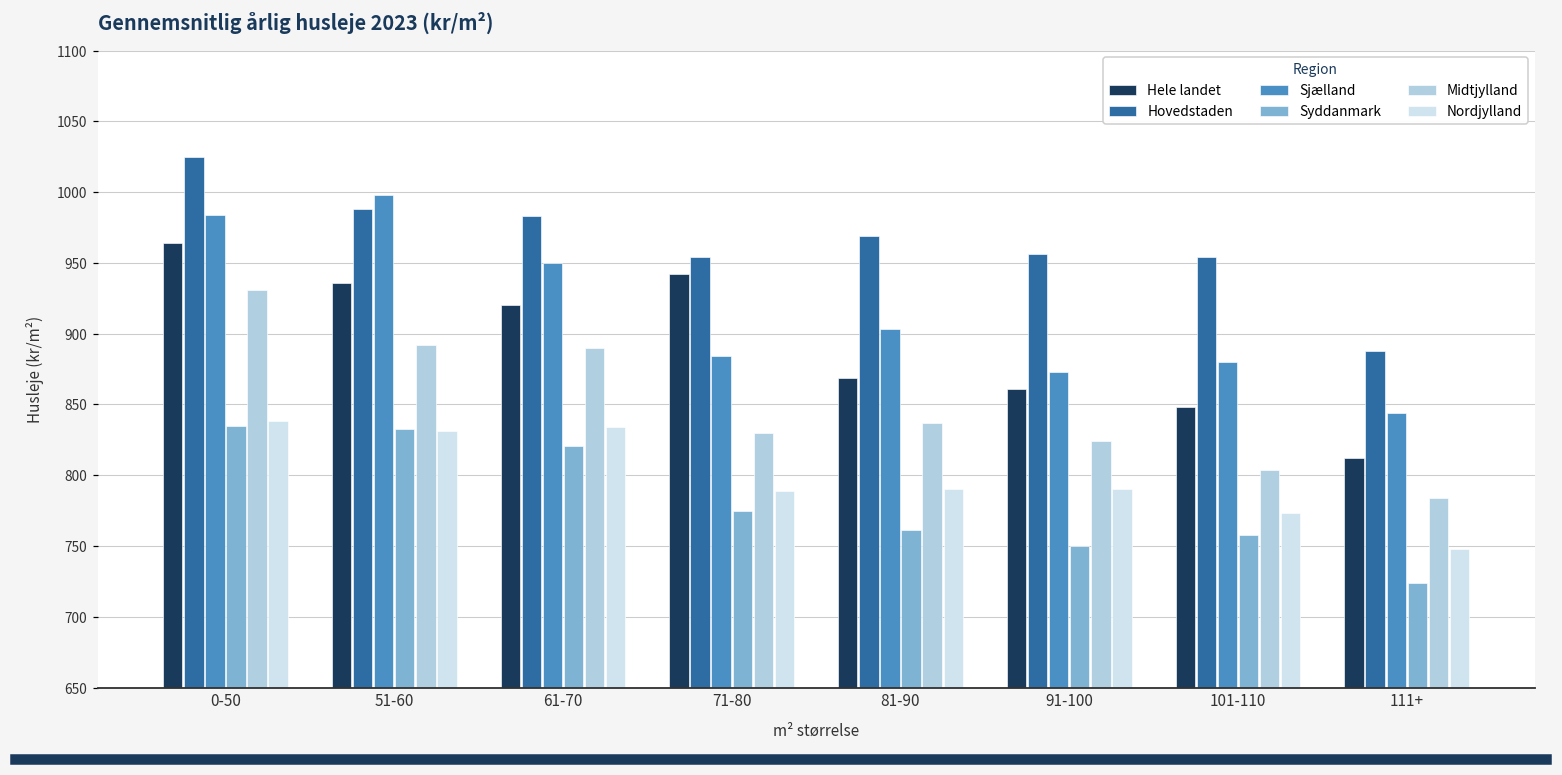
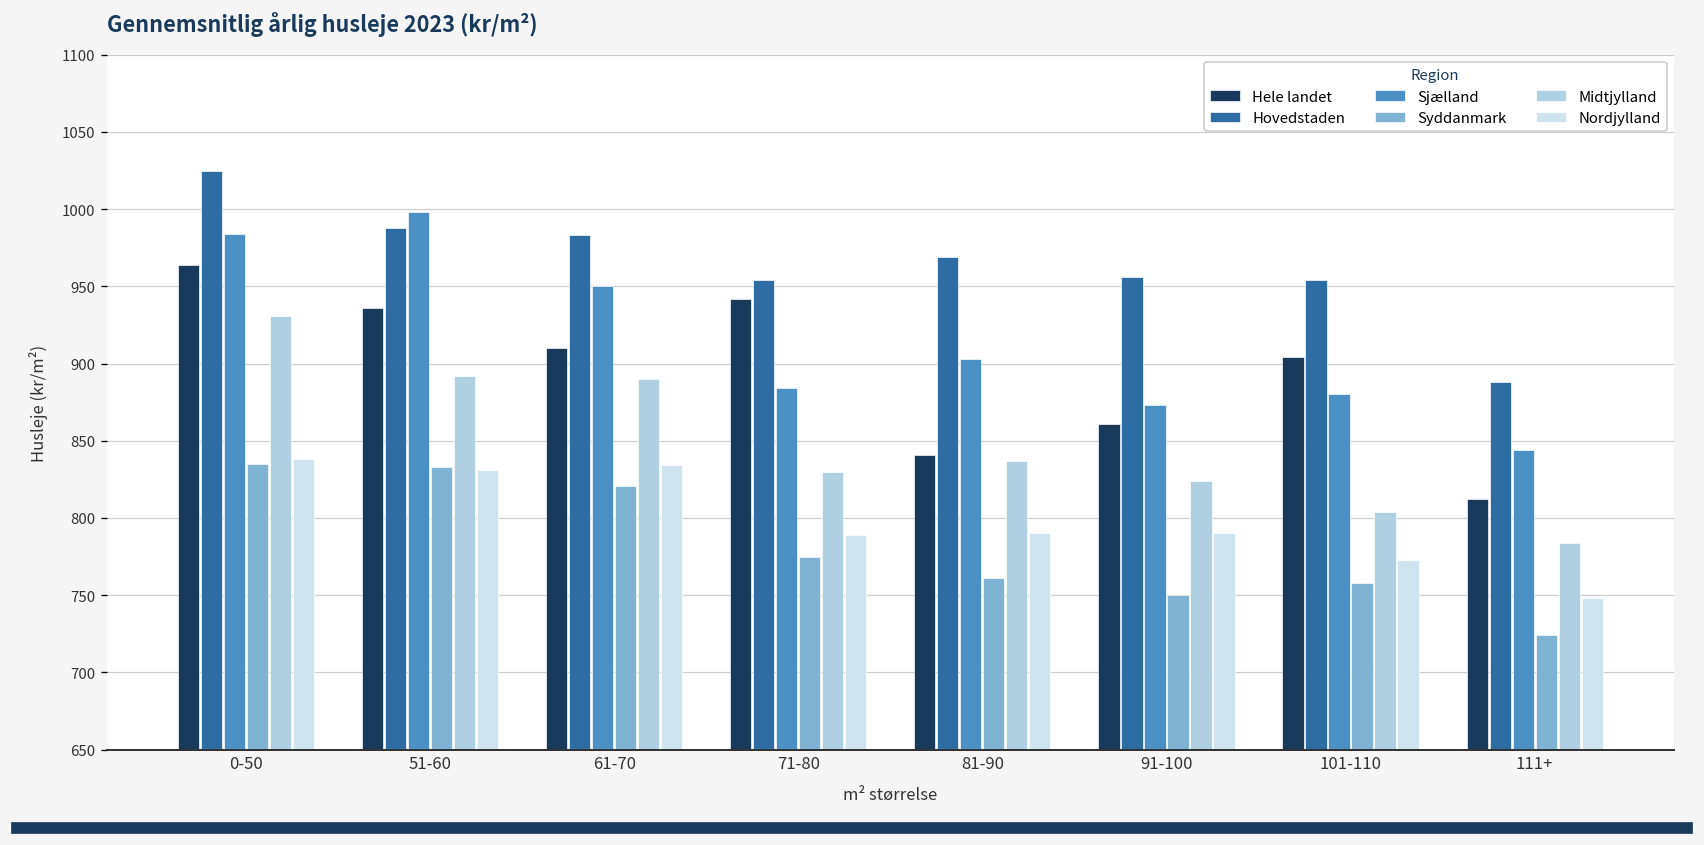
  {
    "Hele landet": {
      "0-50": 964,
      "51-60": 936,
-     "61-70": 920,
+     "61-70": 910,
      "71-80": 942,
-     "81-90": 869,
+     "81-90": 841,
      "91-100": 861,
-     "101-110": 848,
+     "101-110": 904,
      "111+": 812
    }
  }
